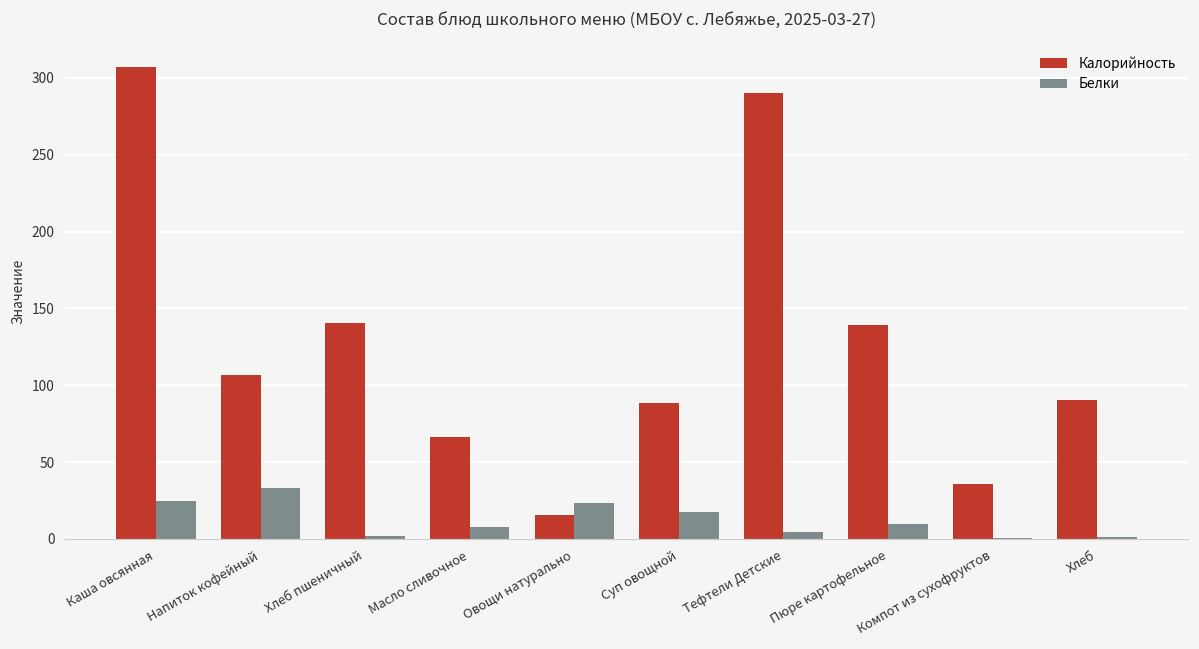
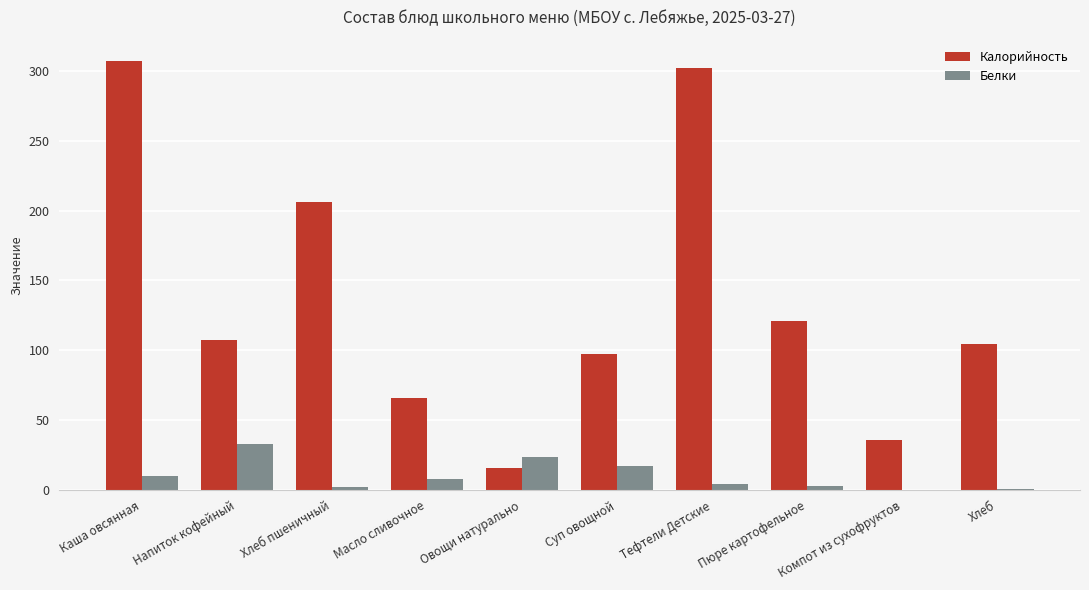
  {
    "Калорийность": {
      "Каша овсянная": 307,
      "Напиток кофейный": 107,
-     "Хлеб пшеничный": 141,
+     "Хлеб пшеничный": 206,
      "Масло сливочное": 66,
      "Овощи натурально": 16,
-     "Суп овощной": 89,
-     "Тефтели Детские": 290,
-     "Пюре картофельное": 139,
+     "Суп овощной": 97,
+     "Тефтели Детские": 302,
+     "Пюре картофельное": 121,
      "Компот из сухофруктов": 36,
-     "Хлеб": 91
+     "Хлеб": 105
    },
    "Белки": {
-     "Каша овсянная": 25,
+     "Каша овсянная": 10,
      "Напиток кофейный": 33,
      "Хлеб пшеничный": 2,
      "Масло сливочное": 8,
      "Овощи натурально": 24,
      "Суп овощной": 17,
      "Тефтели Детские": 4,
-     "Пюре картофельное": 10
+     "Пюре картофельное": 3
    }
  }
